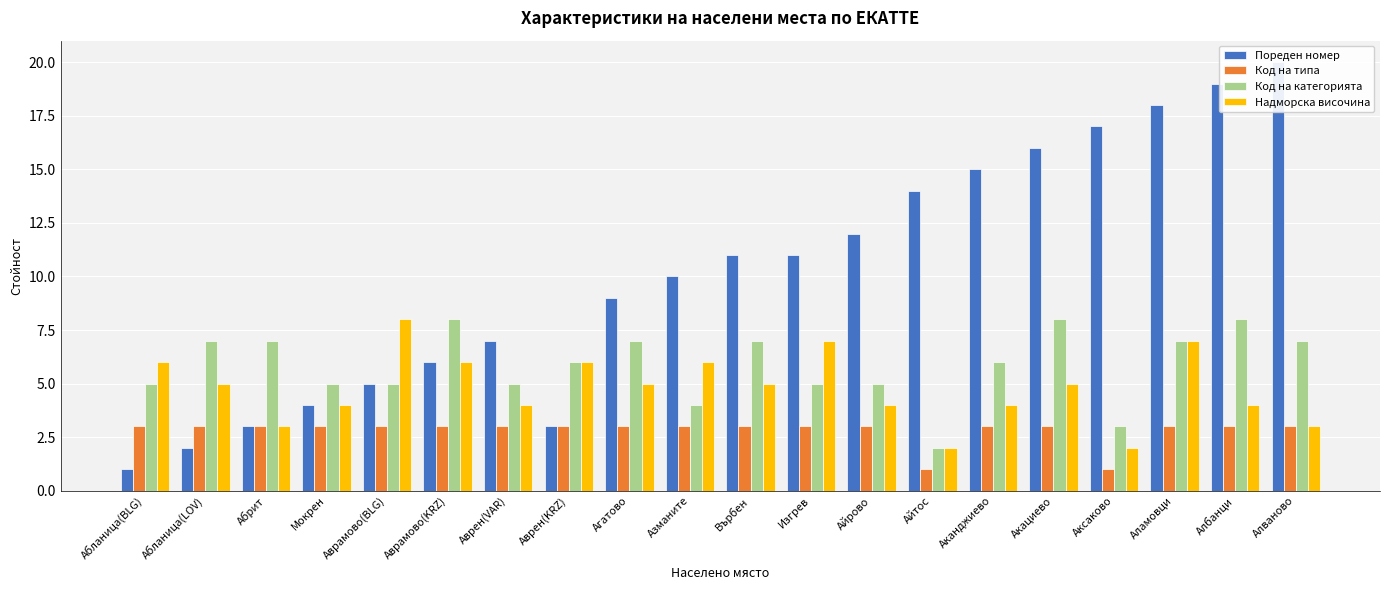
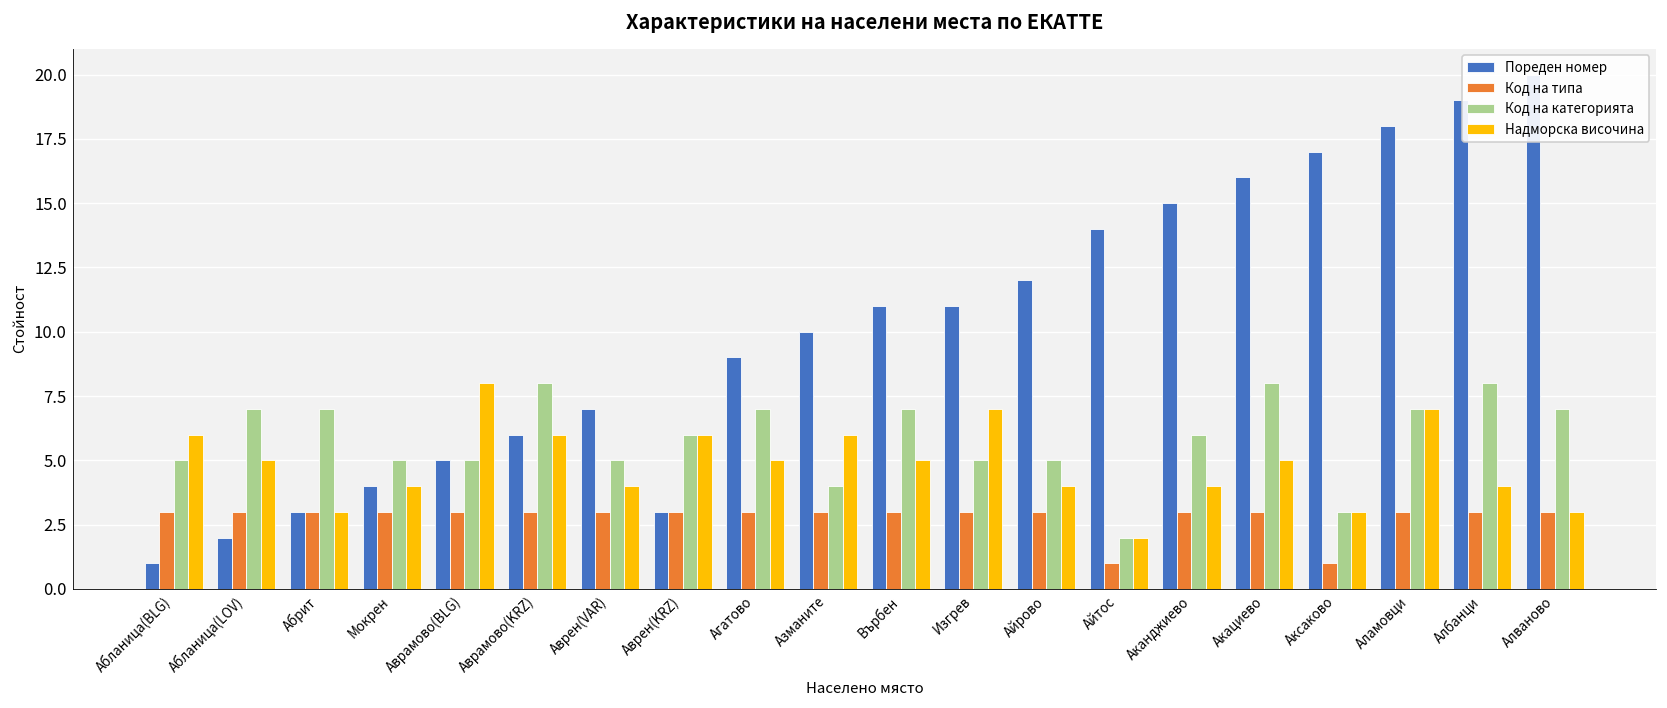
  {
    "Пореден номер": {
      "Абланица(BLG)": 1,
      "Абланица(LOV)": 2,
      "Абрит": 3,
      "Мокрен": 4,
      "Аврамово(BLG)": 5,
      "Аврамово(KRZ)": 6,
      "Аврен(VAR)": 7,
      "Аврен(KRZ)": 3,
      "Агатово": 9,
      "Азманите": 10,
      "Върбен": 11,
      "Изгрев": 11,
      "Айрово": 12,
      "Айтос": 14,
      "Аканджиево": 15,
      "Акациево": 16,
      "Аксаково": 17,
      "Аламовци": 18,
      "Албанци": 19
    },
    "Код на типа": {
      "Абланица(BLG)": 3,
      "Абланица(LOV)": 3,
      "Абрит": 3,
      "Мокрен": 3,
      "Аврамово(BLG)": 3,
      "Аврамово(KRZ)": 3,
      "Аврен(VAR)": 3,
      "Аврен(KRZ)": 3,
      "Агатово": 3,
      "Азманите": 3,
      "Върбен": 3,
      "Изгрев": 3,
      "Айрово": 3,
      "Айтос": 1,
      "Аканджиево": 3,
      "Акациево": 3,
      "Аксаково": 1,
      "Аламовци": 3,
      "Албанци": 3,
      "Алваново": 3
    },
    "Код на категорията": {
      "Абланица(BLG)": 5,
      "Абланица(LOV)": 7,
      "Абрит": 7,
      "Мокрен": 5,
      "Аврамово(BLG)": 5,
      "Аврамово(KRZ)": 8,
      "Аврен(VAR)": 5,
      "Аврен(KRZ)": 6,
      "Агатово": 7,
      "Азманите": 4,
      "Върбен": 7,
      "Изгрев": 5,
      "Айрово": 5,
      "Айтос": 2,
      "Аканджиево": 6,
      "Акациево": 8,
      "Аксаково": 3,
      "Аламовци": 7,
      "Албанци": 8,
      "Алваново": 7
    },
    "Надморска височина": {
      "Абланица(BLG)": 6,
      "Абланица(LOV)": 5,
      "Абрит": 3,
      "Мокрен": 4,
      "Аврамово(BLG)": 8,
      "Аврамово(KRZ)": 6,
      "Аврен(VAR)": 4,
      "Аврен(KRZ)": 6,
      "Агатово": 5,
      "Азманите": 6,
      "Върбен": 5,
      "Изгрев": 7,
      "Айрово": 4,
      "Айтос": 2,
      "Аканджиево": 4,
      "Акациево": 5,
-     "Аксаково": 2,
+     "Аксаково": 3,
      "Аламовци": 7,
      "Албанци": 4,
      "Алваново": 3
    }
  }
